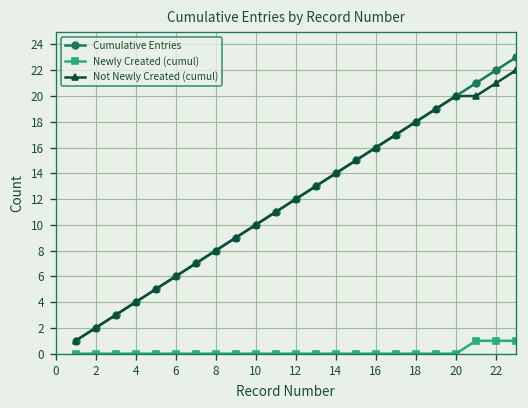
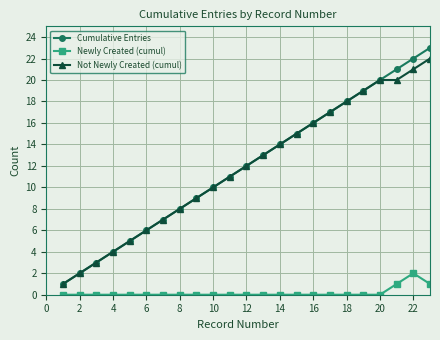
  {
    "Newly Created (cumul)": {
      "2": 0,
      "4": 0,
      "6": 0,
      "8": 0,
      "10": 0,
      "12": 0,
      "14": 0,
      "16": 0,
      "18": 0,
      "20": 0,
-     "22": 1
+     "22": 2
    }
  }
